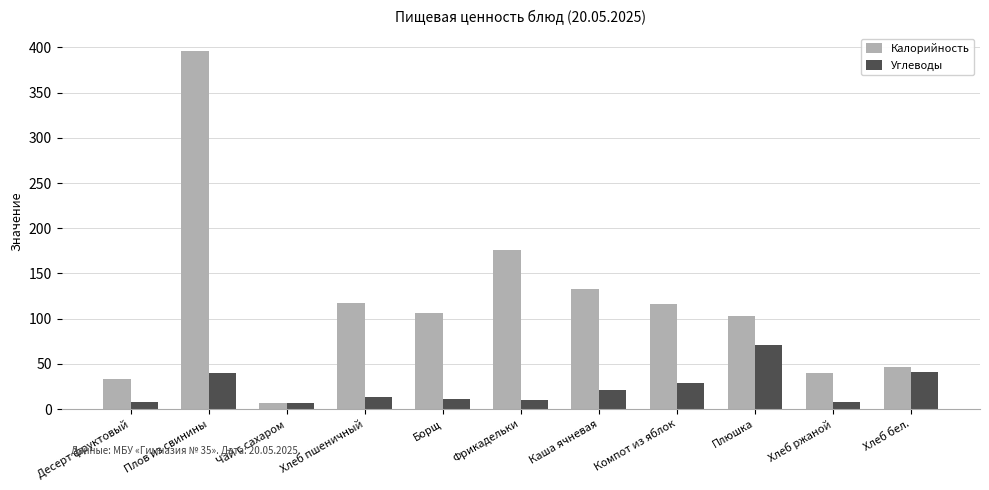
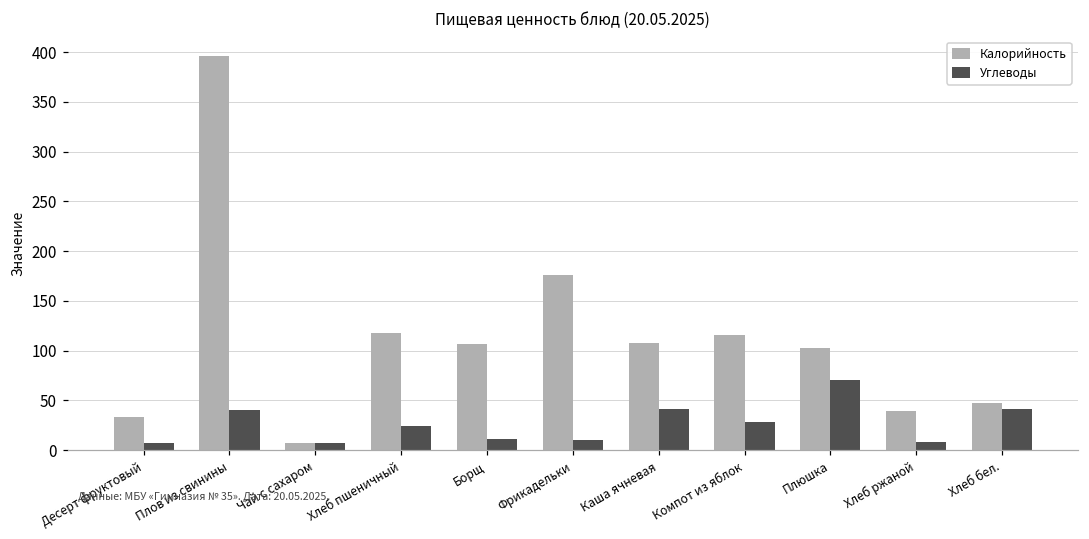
  {
    "Калорийность": {
      "Десерт фруктовый": 30,
      "Плов из свинины": 400,
      "Чай с сахаром": 10,
      "Хлеб пшеничный": 120,
      "Борщ": 110,
      "Фрикадельки": 180,
-     "Каша ячневая": 130,
+     "Каша ячневая": 110,
      "Компот из яблок": 120,
      "Плюшка": 100,
      "Хлеб ржаной": 40,
      "Хлеб бел.": 50
    },
    "Углеводы": {
      "Десерт фруктовый": 10,
      "Плов из свинины": 40,
      "Чай с сахаром": 10,
-     "Хлеб пшеничный": 10,
+     "Хлеб пшеничный": 20,
      "Борщ": 10,
      "Фрикадельки": 10,
-     "Каша ячневая": 20,
+     "Каша ячневая": 40,
      "Компот из яблок": 30,
      "Плюшка": 70,
      "Хлеб ржаной": 10,
      "Хлеб бел.": 40
    }
  }
